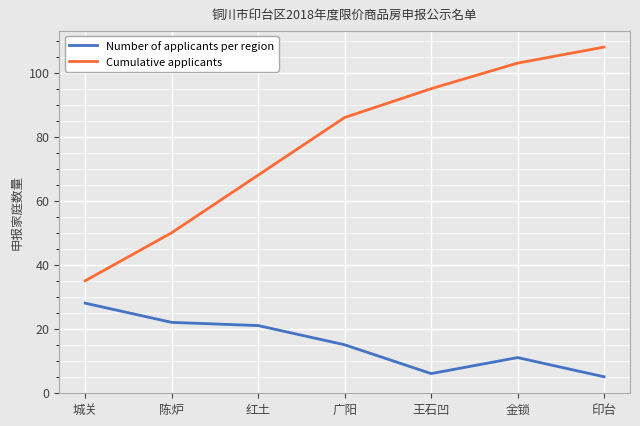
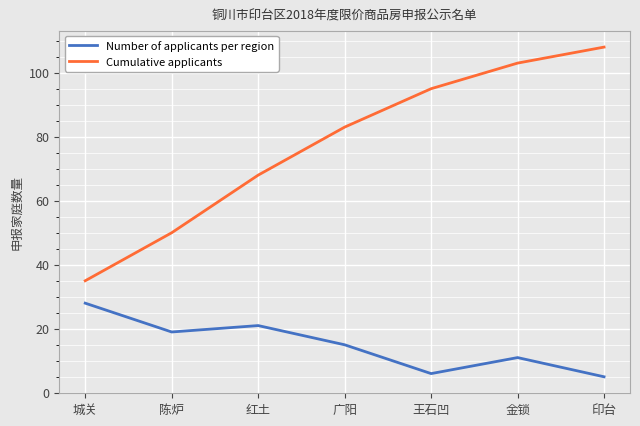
  {
    "Number of applicants per region": {
      "城关": 28,
-     "陈炉": 22,
+     "陈炉": 19,
      "红土": 21,
      "广阳": 15,
      "王石凹": 6,
      "金锁": 11,
      "印台": 5
    },
    "Cumulative applicants": {
      "城关": 35,
      "陈炉": 50,
      "红土": 68,
-     "广阳": 86,
+     "广阳": 83,
      "王石凹": 95,
      "金锁": 103,
      "印台": 108
    }
  }
